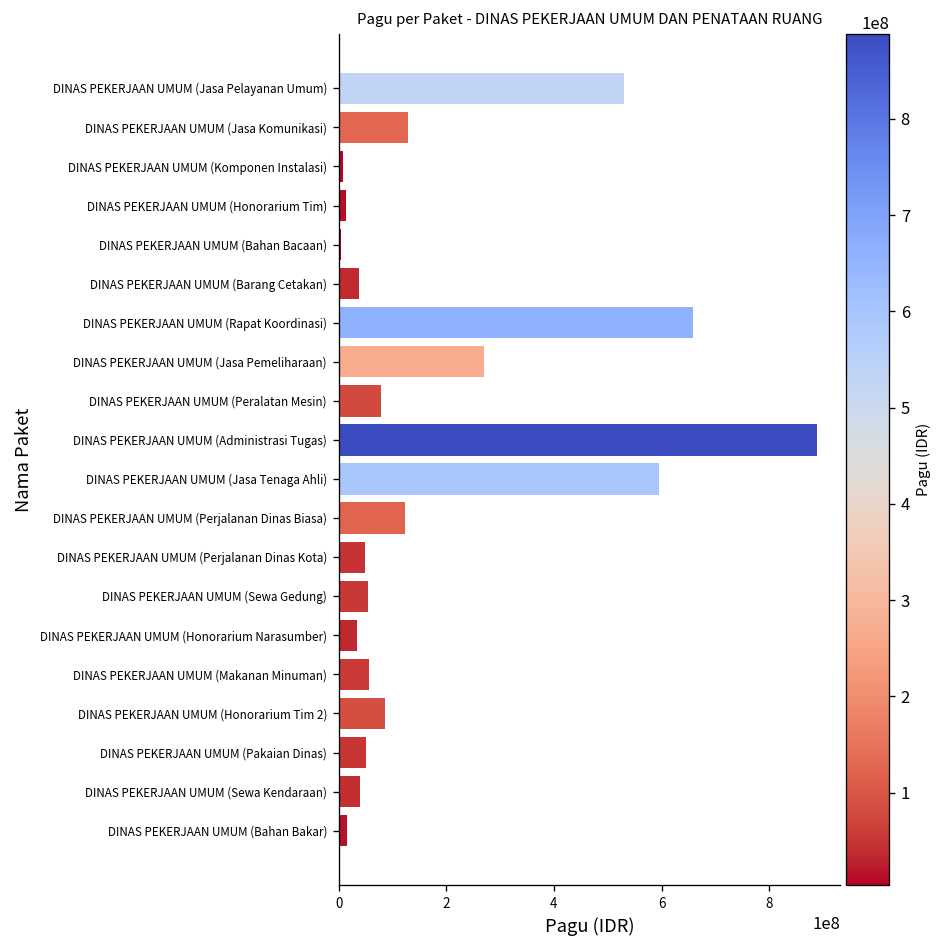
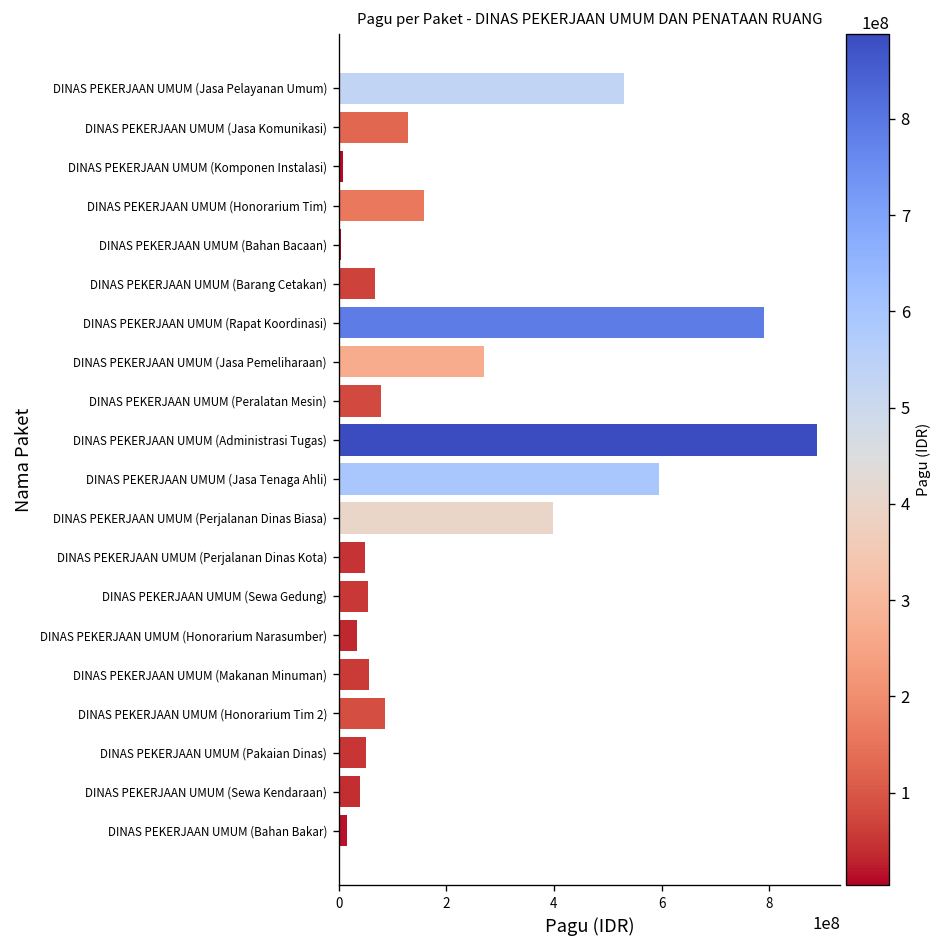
  {
    "DINAS PEKERJAAN UMUM (Jasa Pelayanan Umum)": 530000000,
    "DINAS PEKERJAAN UMUM (Jasa Komunikasi)": 130000000,
    "DINAS PEKERJAAN UMUM (Komponen Instalasi)": 10000000,
-   "DINAS PEKERJAAN UMUM (Honorarium Tim)": 10000000,
-   "DINAS PEKERJAAN UMUM (Barang Cetakan)": 40000000,
-   "DINAS PEKERJAAN UMUM (Rapat Koordinasi)": 660000000,
+   "DINAS PEKERJAAN UMUM (Honorarium Tim)": 160000000,
+   "DINAS PEKERJAAN UMUM (Barang Cetakan)": 70000000,
+   "DINAS PEKERJAAN UMUM (Rapat Koordinasi)": 790000000,
    "DINAS PEKERJAAN UMUM (Jasa Pemeliharaan)": 270000000,
    "DINAS PEKERJAAN UMUM (Peralatan Mesin)": 80000000,
    "DINAS PEKERJAAN UMUM (Administrasi Tugas)": 890000000,
    "DINAS PEKERJAAN UMUM (Jasa Tenaga Ahli)": 590000000,
-   "DINAS PEKERJAAN UMUM (Perjalanan Dinas Biasa)": 120000000,
+   "DINAS PEKERJAAN UMUM (Perjalanan Dinas Biasa)": 400000000,
    "DINAS PEKERJAAN UMUM (Perjalanan Dinas Kota)": 50000000,
    "DINAS PEKERJAAN UMUM (Sewa Gedung)": 50000000,
    "DINAS PEKERJAAN UMUM (Honorarium Narasumber)": 30000000,
    "DINAS PEKERJAAN UMUM (Makanan Minuman)": 60000000,
    "DINAS PEKERJAAN UMUM (Honorarium Tim 2)": 90000000,
    "DINAS PEKERJAAN UMUM (Pakaian Dinas)": 50000000,
    "DINAS PEKERJAAN UMUM (Sewa Kendaraan)": 40000000,
    "DINAS PEKERJAAN UMUM (Bahan Bakar)": 10000000
  }
